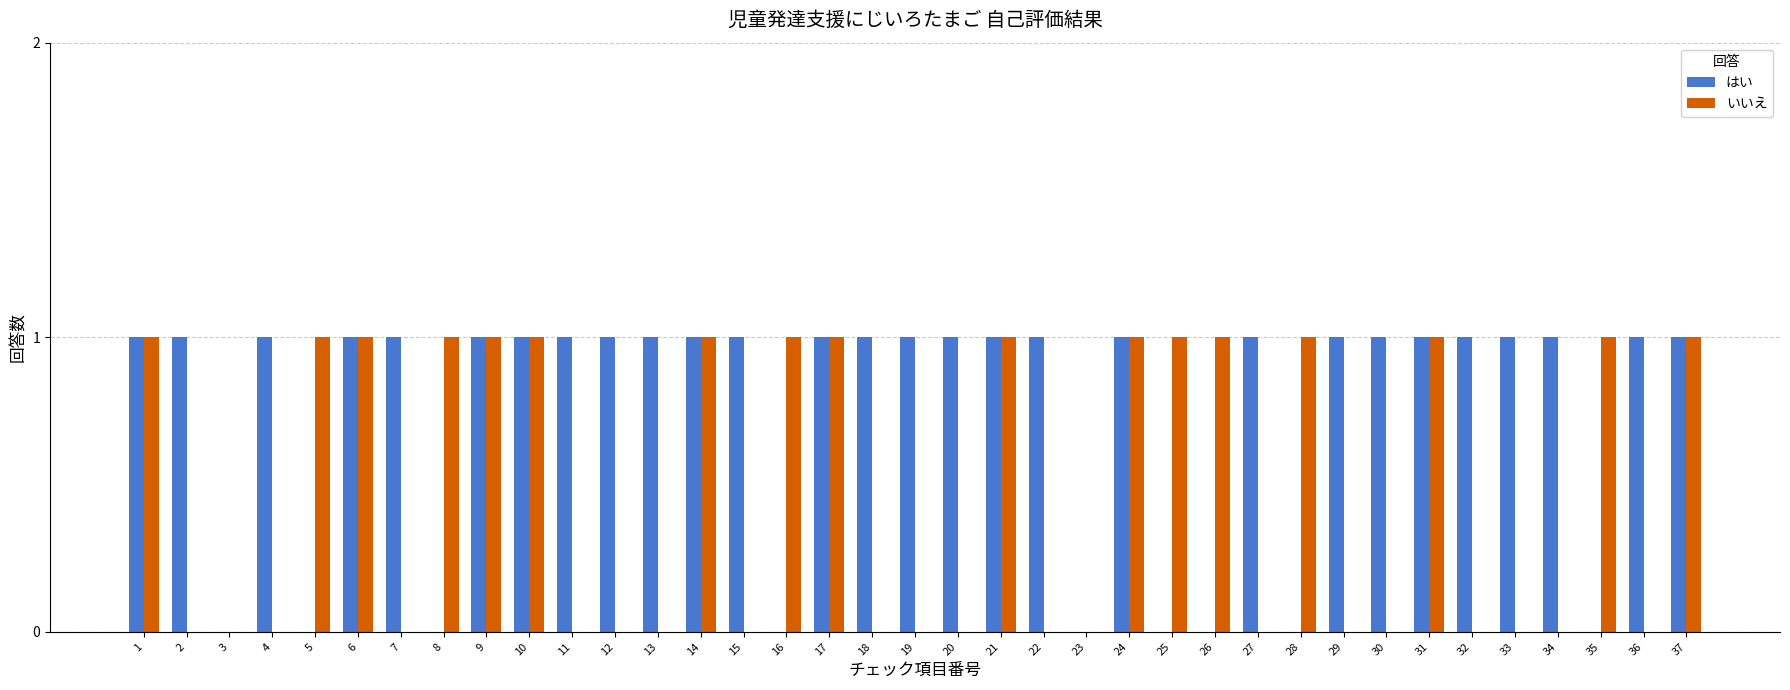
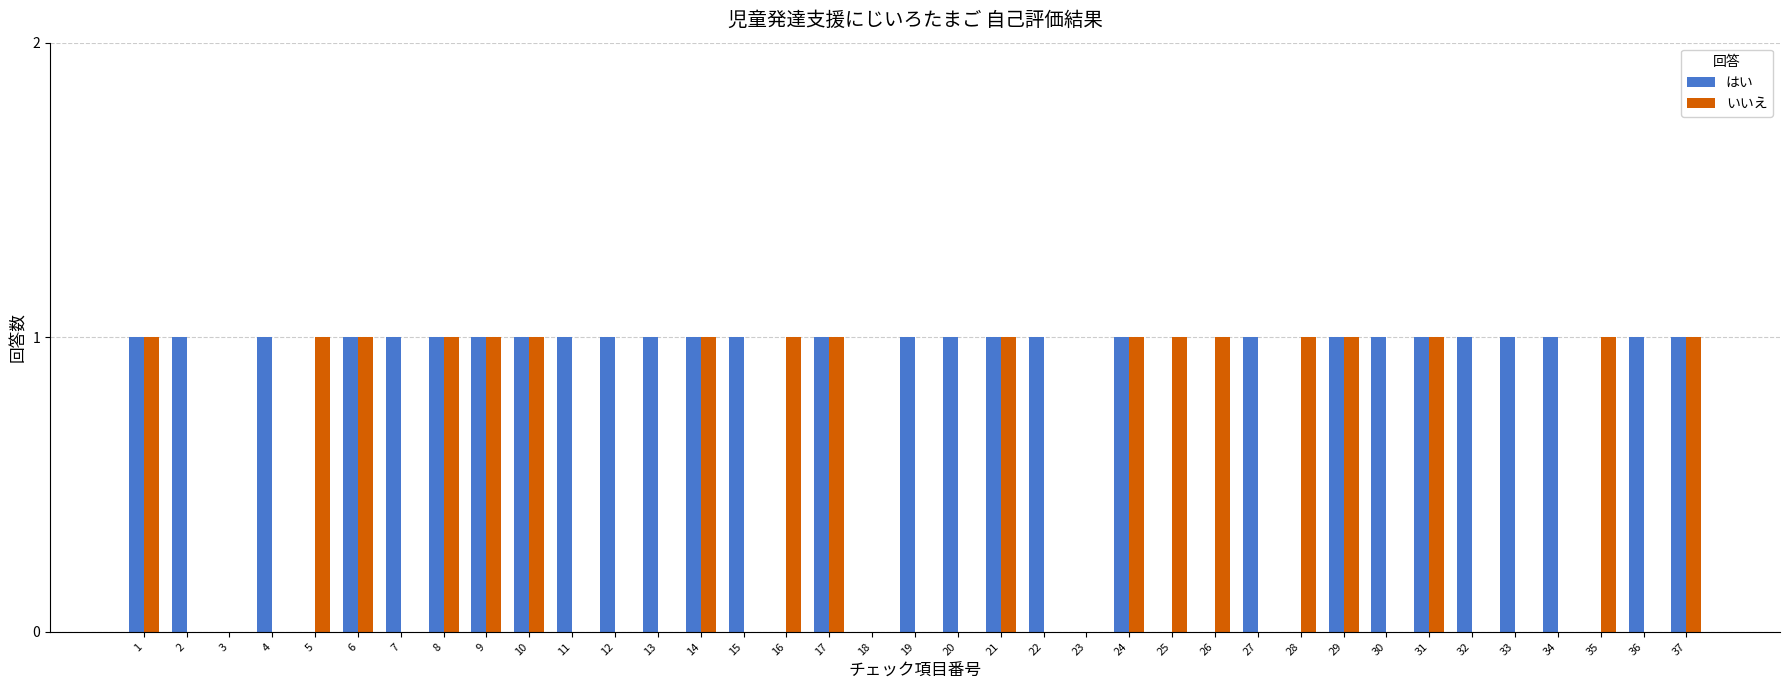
  {
    "はい": {
      "1": 1,
      "2": 1,
      "3": 0,
      "4": 1,
      "5": 0,
      "6": 1,
      "7": 1,
-     "8": 0,
+     "8": 1,
      "9": 1,
      "10": 1,
      "11": 1,
      "12": 1,
      "13": 1,
      "14": 1,
      "15": 1,
      "16": 0,
      "17": 1,
-     "18": 1,
+     "18": 0,
      "19": 1,
      "20": 1,
      "21": 1,
      "22": 1,
      "23": 0,
      "24": 1,
      "25": 0,
      "26": 0,
      "27": 1,
      "28": 0,
      "29": 1,
      "30": 1,
      "31": 1,
      "32": 1,
      "33": 1,
      "34": 1,
      "35": 0,
      "36": 1,
      "37": 1
    },
    "いいえ": {
      "1": 1,
      "2": 0,
      "3": 0,
      "4": 0,
      "5": 1,
      "6": 1,
      "7": 0,
      "8": 1,
      "9": 1,
      "10": 1,
      "11": 0,
      "12": 0,
      "13": 0,
      "14": 1,
      "15": 0,
      "16": 1,
      "17": 1,
      "18": 0,
      "19": 0,
      "20": 0,
      "21": 1,
      "22": 0,
      "23": 0,
      "24": 1,
      "25": 1,
      "26": 1,
      "27": 0,
      "28": 1,
-     "29": 0,
+     "29": 1,
      "30": 0,
      "31": 1,
      "32": 0,
      "33": 0,
      "34": 0,
      "35": 1,
      "36": 0,
      "37": 1
    }
  }
